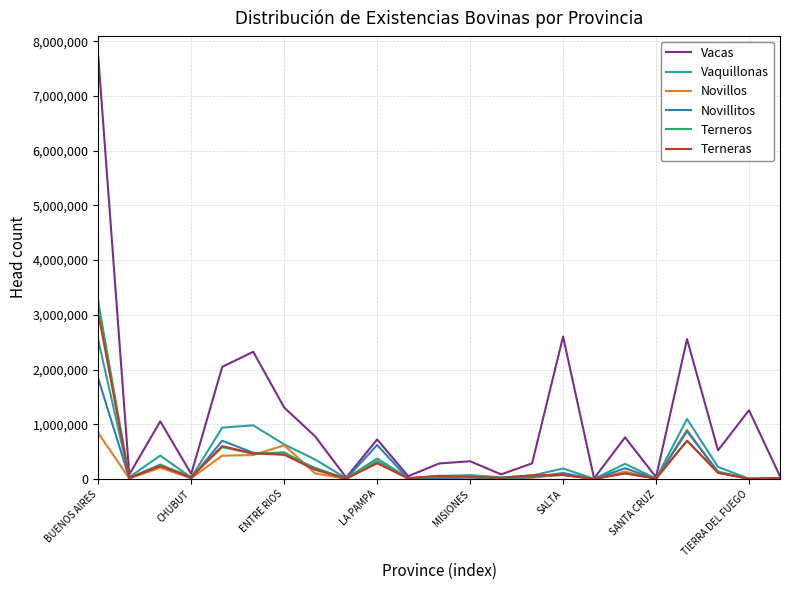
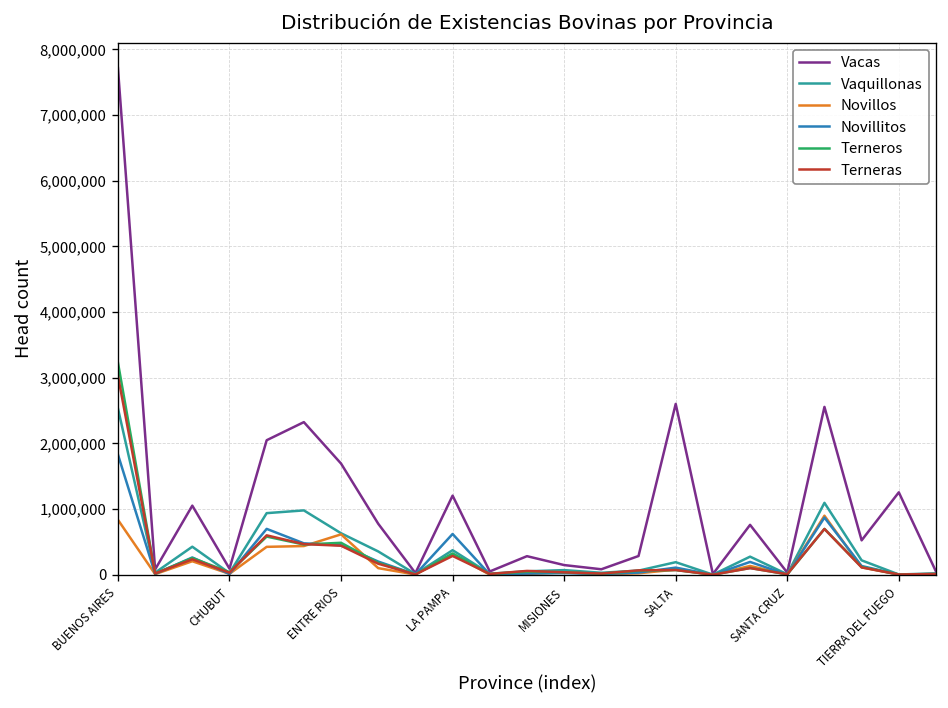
  {
    "Vacas": {
      "BUENOS AIRES": "7,700,000",
      "CHUBUT": "100,000",
-     "ENTRE RIOS": "1,300,000",
-     "LA PAMPA": "700,000",
-     "MISIONES": "300,000",
+     "ENTRE RIOS": "1,700,000",
+     "LA PAMPA": "1,200,000",
+     "MISIONES": "100,000",
      "SALTA": "2,600,000",
      "TIERRA DEL FUEGO": "1,300,000"
    },
    "Novillos": {
      "BUENOS AIRES": "800,000"
    },
    "Terneros": {
      "BUENOS AIRES": "3,200,000"
    },
    "Terneras": {
      "BUENOS AIRES": "3,000,000"
    }
  }
